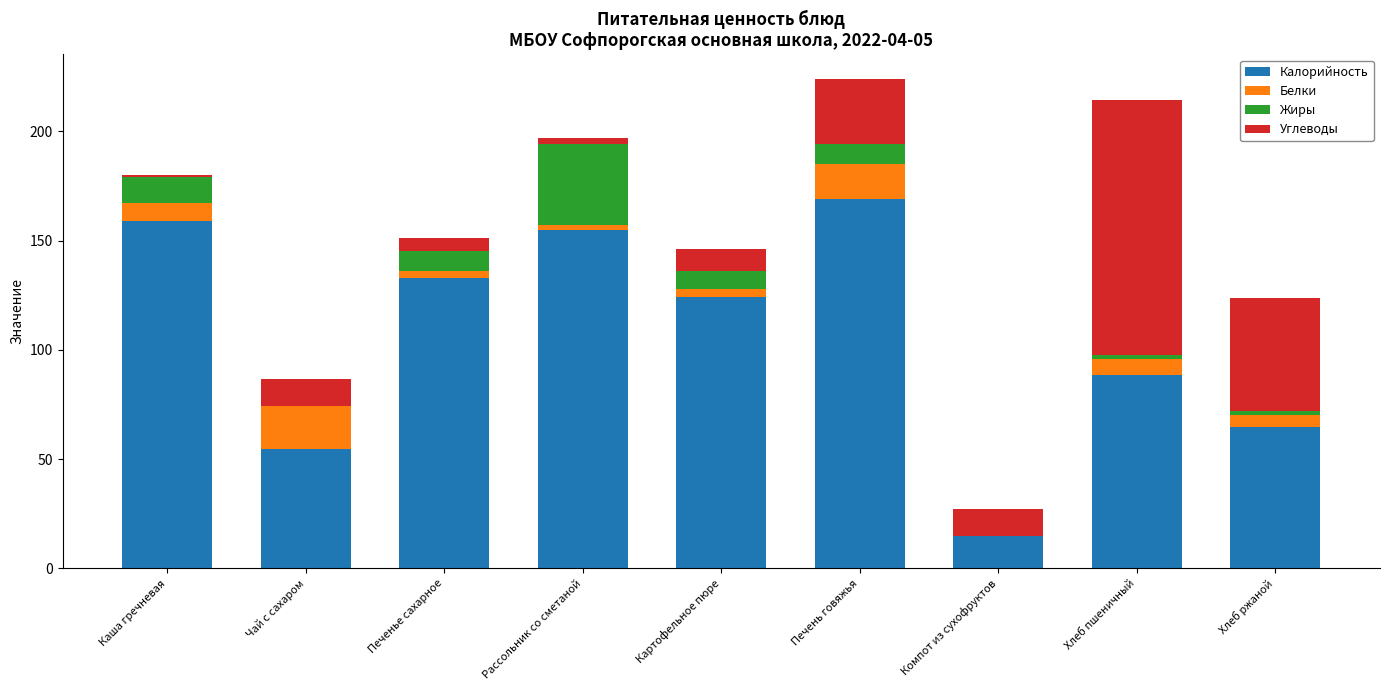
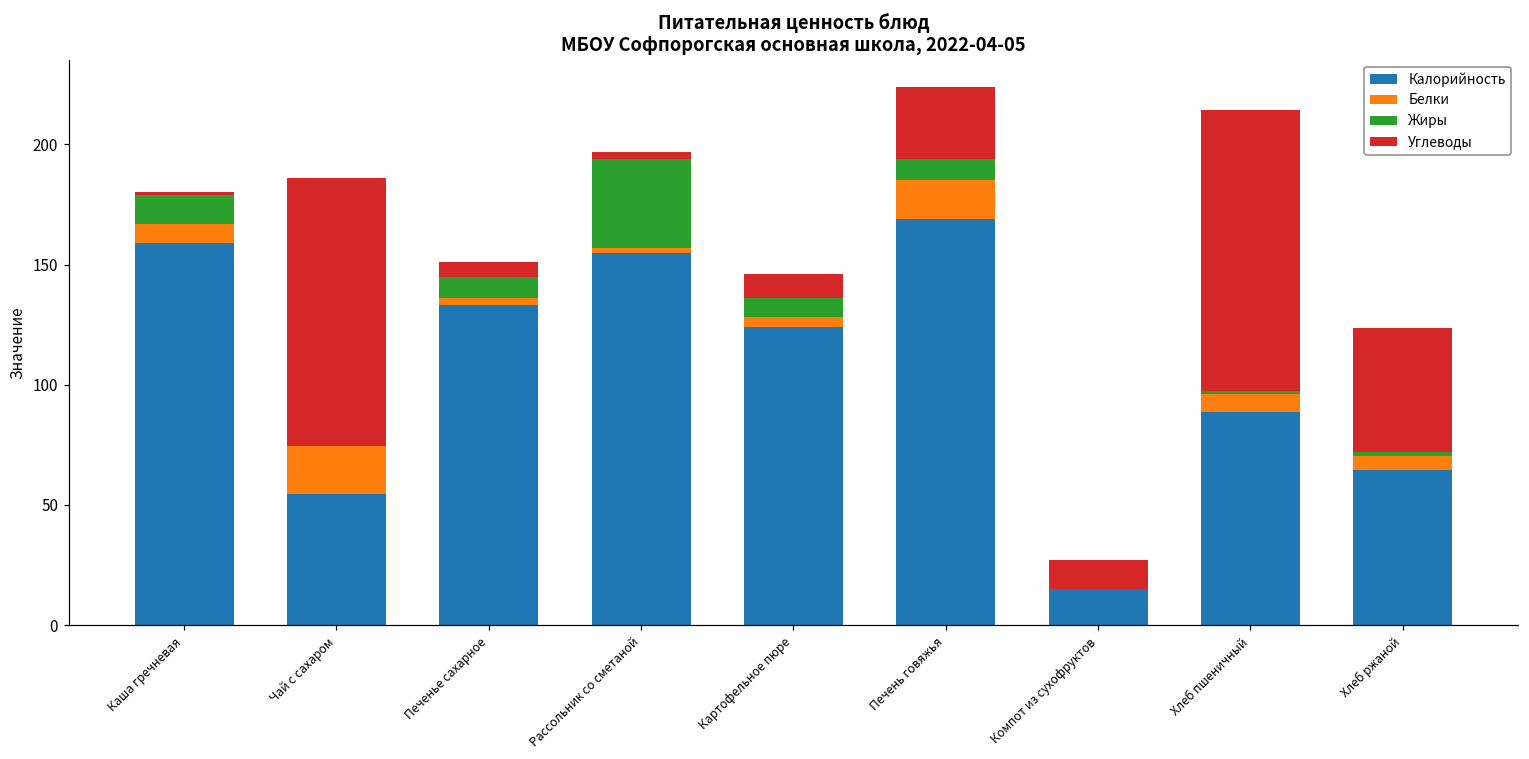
  {
    "Калорийность": {
      "Каша гречневая": 159,
      "Чай с сахаром": 55,
      "Печенье сахарное": 133,
      "Рассольник со сметаной": 155,
      "Картофельное пюре": 124,
      "Печень говяжья": 169,
      "Компот из сухофруктов": 15,
      "Хлеб пшеничный": 89,
      "Хлеб ржаной": 65
    },
    "Белки": {
      "Каша гречневая": 8,
      "Чай с сахаром": 20,
      "Печенье сахарное": 3,
      "Рассольник со сметаной": 2,
      "Картофельное пюре": 4,
      "Печень говяжья": 16,
      "Компот из сухофруктов": 0,
      "Хлеб пшеничный": 7,
      "Хлеб ржаной": 6
    },
    "Жиры": {
      "Каша гречневая": 12,
      "Чай с сахаром": 0,
      "Печенье сахарное": 9,
      "Рассольник со сметаной": 37,
      "Картофельное пюре": 8,
      "Печень говяжья": 9,
      "Компот из сухофруктов": 0,
      "Хлеб пшеничный": 2,
      "Хлеб ржаной": 2
    },
    "Углеводы": {
-     "Чай с сахаром": 12,
+     "Чай с сахаром": 111,
      "Печенье сахарное": 6,
      "Рассольник со сметаной": 3,
      "Картофельное пюре": 10,
      "Печень говяжья": 30,
      "Компот из сухофруктов": 12,
      "Хлеб пшеничный": 117,
      "Хлеб ржаной": 52
    }
  }
